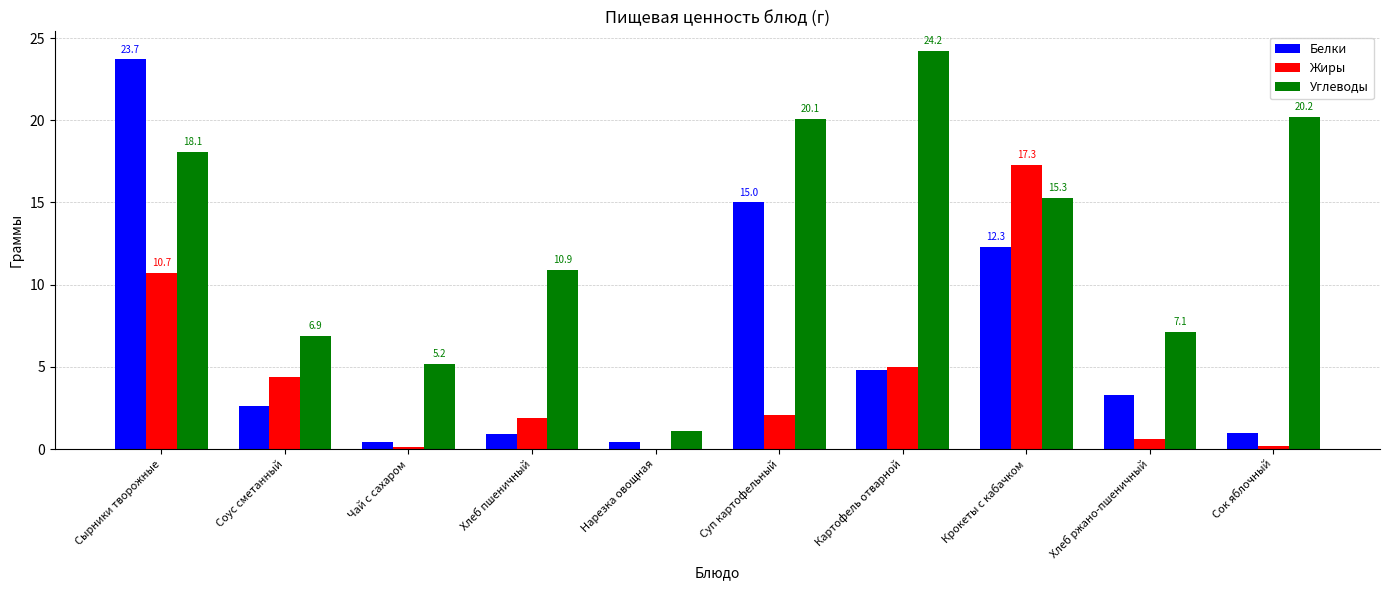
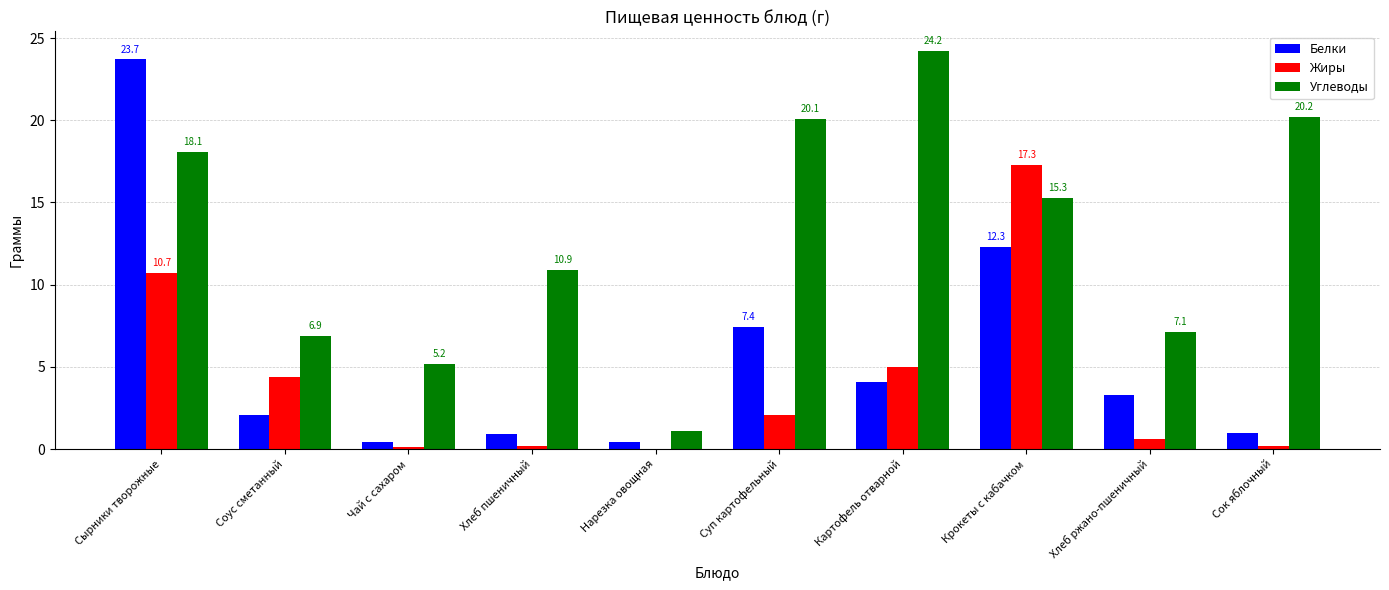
  {
    "Белки": {
      "Сырники творожные": 23.7,
-     "Соус сметанный": 2.6,
-     "Суп картофельный": 15.0,
-     "Картофель отварной": 4.8,
+     "Соус сметанный": 2.1,
+     "Суп картофельный": 7.4,
+     "Картофель отварной": 4.1,
      "Крокеты с кабачком": 12.3
    },
    "Жиры": {
      "Соус сметанный": 4.4,
-     "Хлеб пшеничный": 1.9,
+     "Хлеб пшеничный": 0.2,
      "Нарезка овощная": 0.0,
      "Суп картофельный": 2.1,
      "Картофель отварной": 5.0,
      "Хлеб ржано-пшеничный": 0.6,
      "Сок яблочный": 0.2
    },
    "Углеводы": {
      "Сырники творожные": 18.1,
      "Соус сметанный": 6.9,
      "Чай с сахаром": 5.2,
      "Хлеб пшеничный": 10.9,
      "Суп картофельный": 20.1,
      "Картофель отварной": 24.2,
      "Крокеты с кабачком": 15.3,
      "Хлеб ржано-пшеничный": 7.1,
      "Сок яблочный": 20.2
    }
  }
